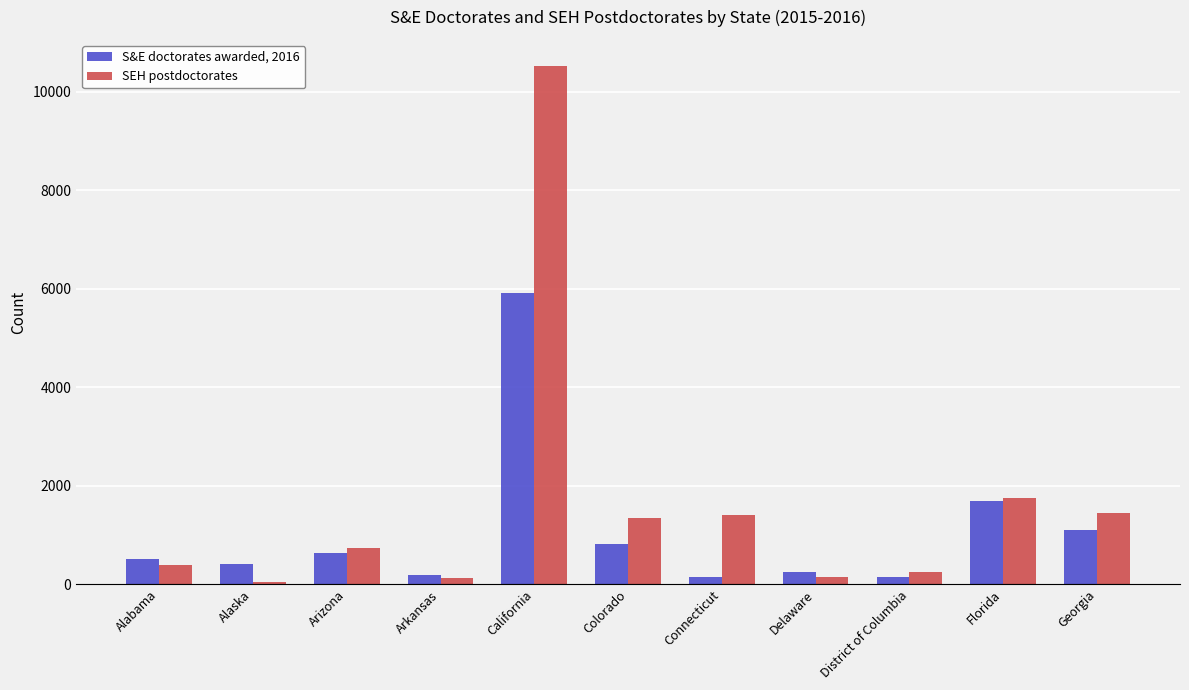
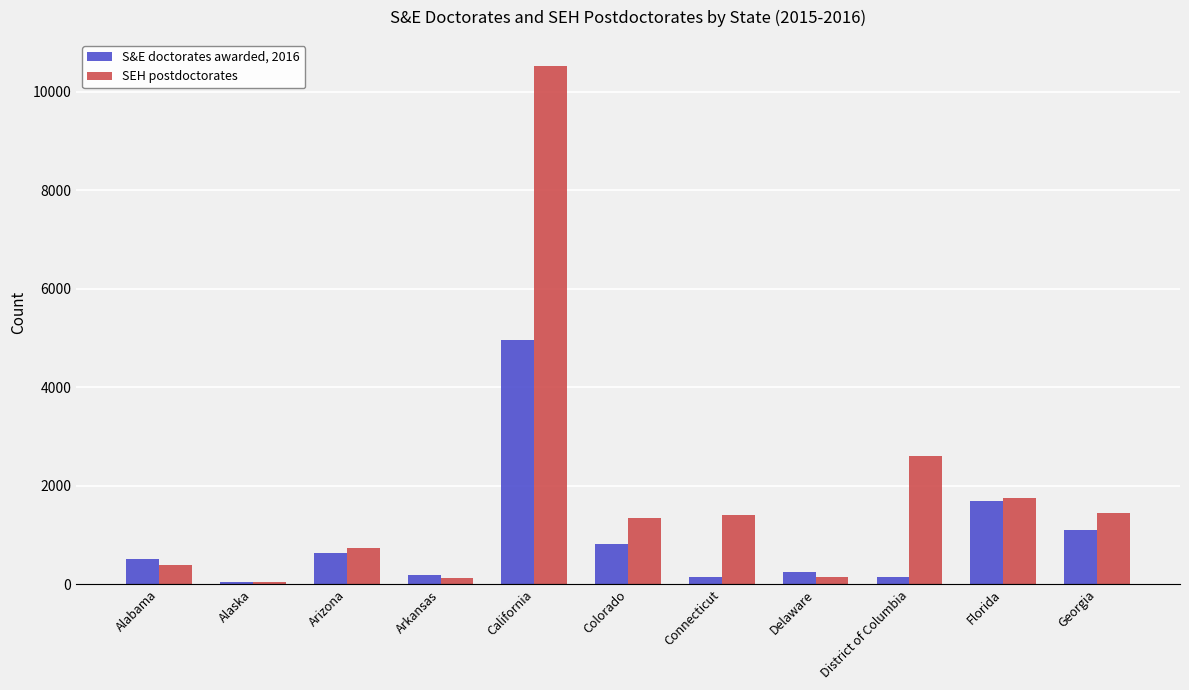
  {
    "S&E doctorates awarded, 2016": {
      "Alabama": 500,
-     "Alaska": 400,
+     "Alaska": 0,
      "Arizona": 600,
      "Arkansas": 200,
-     "California": 5900,
+     "California": 5000,
      "Colorado": 800,
      "Connecticut": 200,
      "Delaware": 300,
      "District of Columbia": 100,
      "Florida": 1700,
      "Georgia": 1100
    },
    "SEH postdoctorates": {
      "Alabama": 400,
      "Arizona": 700,
      "Arkansas": 100,
      "California": 10500,
      "Colorado": 1400,
      "Connecticut": 1400,
      "Delaware": 200,
-     "District of Columbia": 200,
+     "District of Columbia": 2600,
      "Florida": 1800,
      "Georgia": 1500
    }
  }
